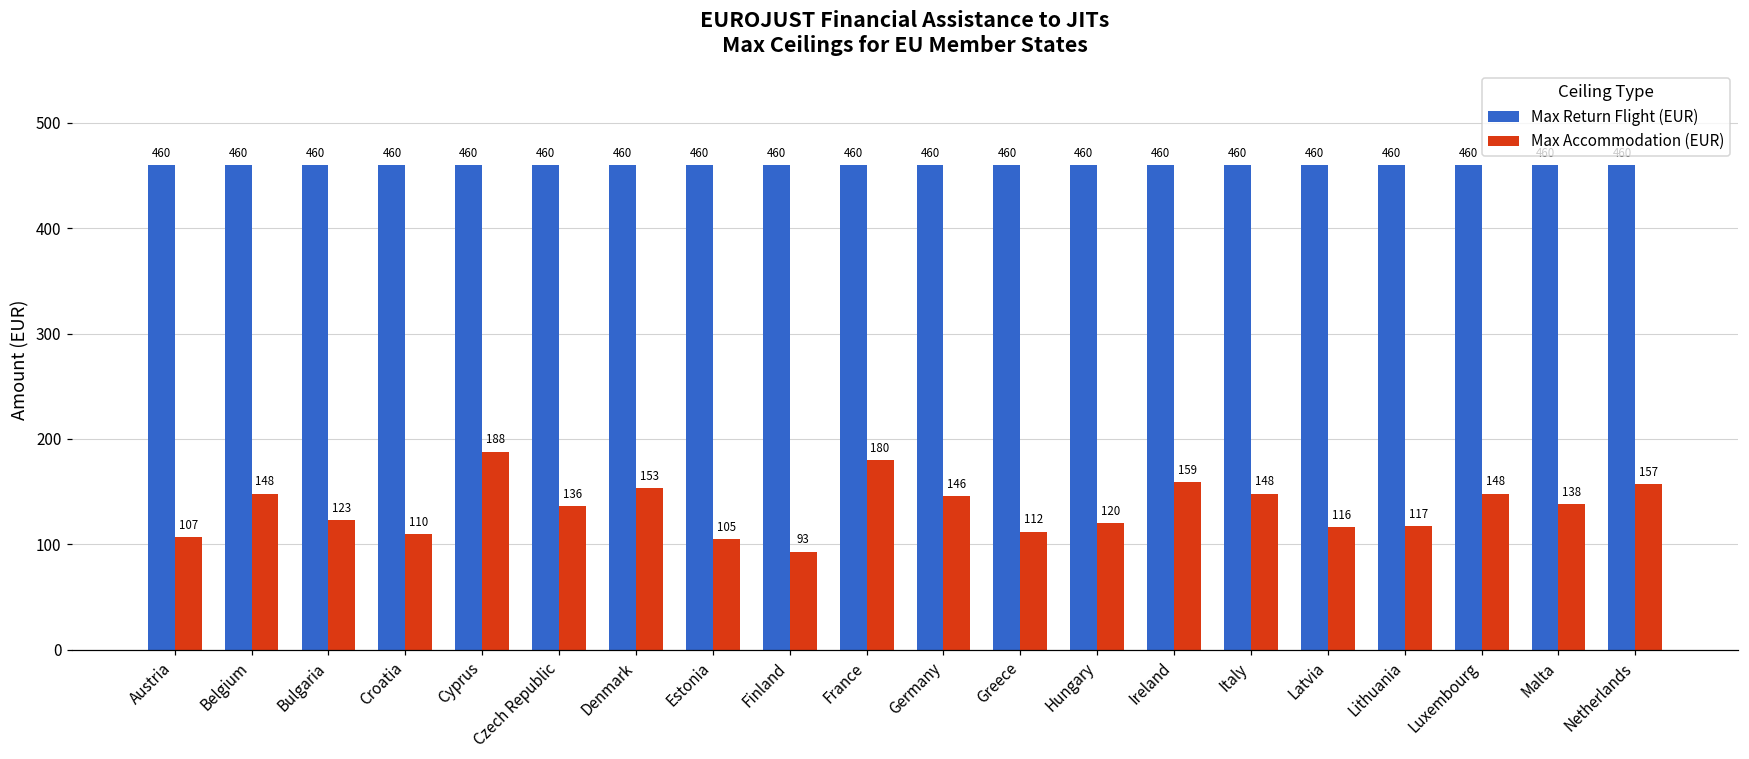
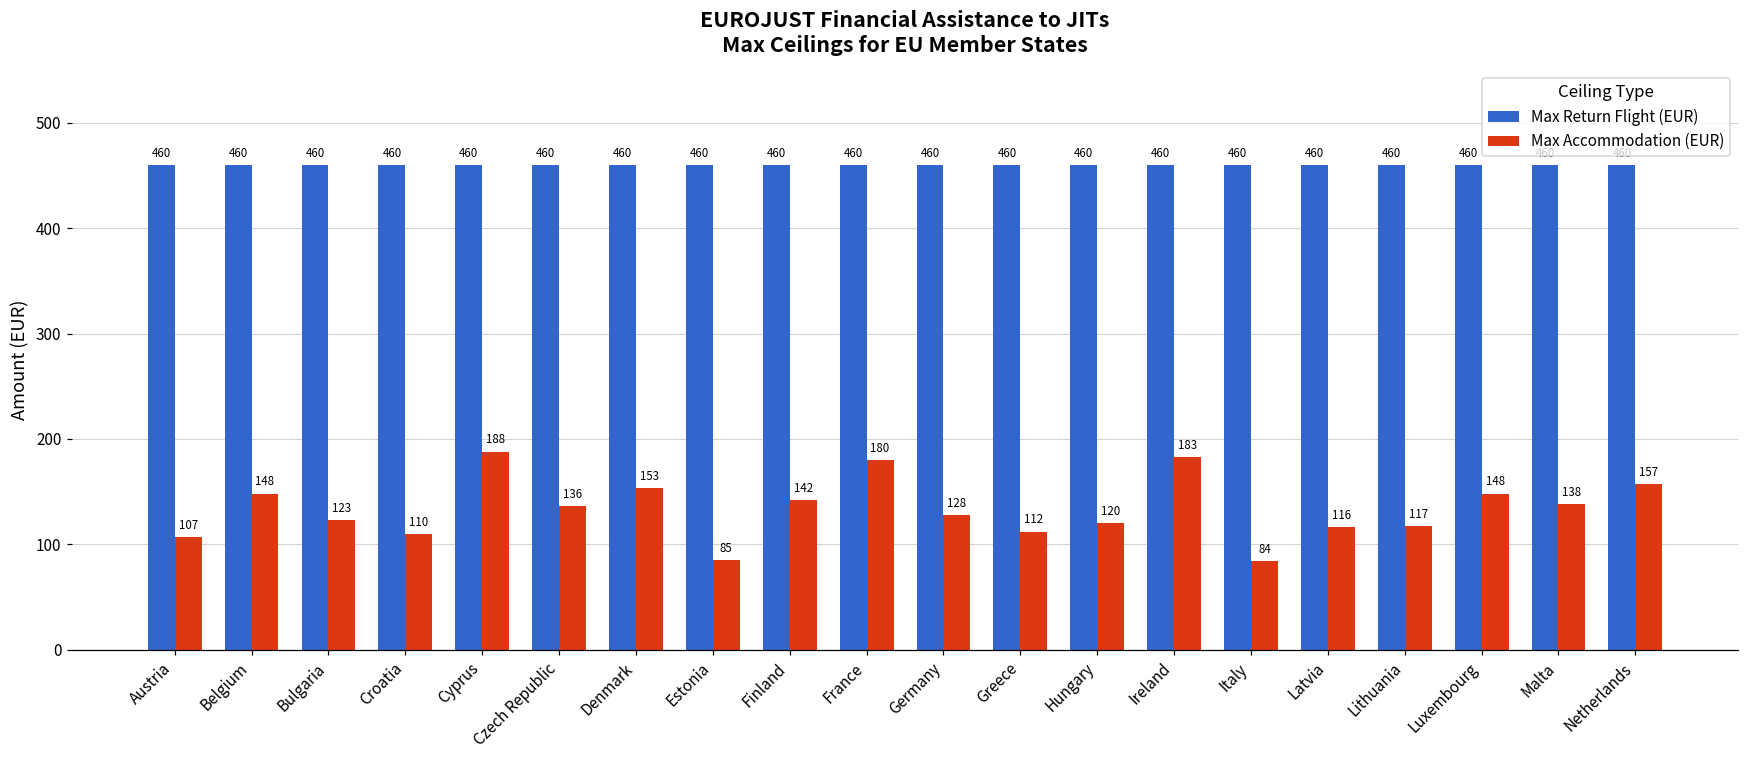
  {
    "Max Return Flight (EUR)": {
      "Austria": 460,
      "Belgium": 460,
      "Bulgaria": 460,
      "Croatia": 460,
      "Cyprus": 460,
      "Czech Republic": 460,
      "Denmark": 460,
      "Estonia": 460,
      "Finland": 460,
      "France": 460,
      "Germany": 460,
      "Greece": 460,
      "Hungary": 460,
      "Ireland": 460,
      "Italy": 460,
      "Latvia": 460,
      "Lithuania": 460,
      "Luxembourg": 460
    },
    "Max Accommodation (EUR)": {
      "Austria": 107,
      "Belgium": 148,
      "Bulgaria": 123,
      "Croatia": 110,
      "Cyprus": 188,
      "Czech Republic": 136,
      "Denmark": 153,
-     "Estonia": 105,
-     "Finland": 93,
+     "Estonia": 85,
+     "Finland": 142,
      "France": 180,
-     "Germany": 146,
+     "Germany": 128,
      "Greece": 112,
      "Hungary": 120,
-     "Ireland": 159,
-     "Italy": 148,
+     "Ireland": 183,
+     "Italy": 84,
      "Latvia": 116,
      "Lithuania": 117,
      "Luxembourg": 148,
      "Malta": 138,
      "Netherlands": 157
    }
  }
